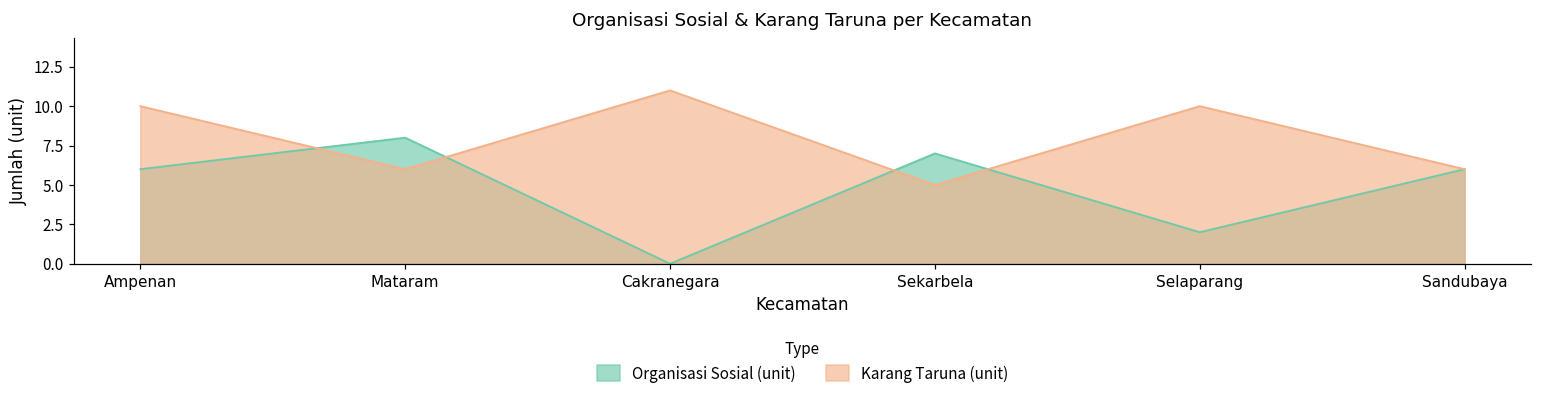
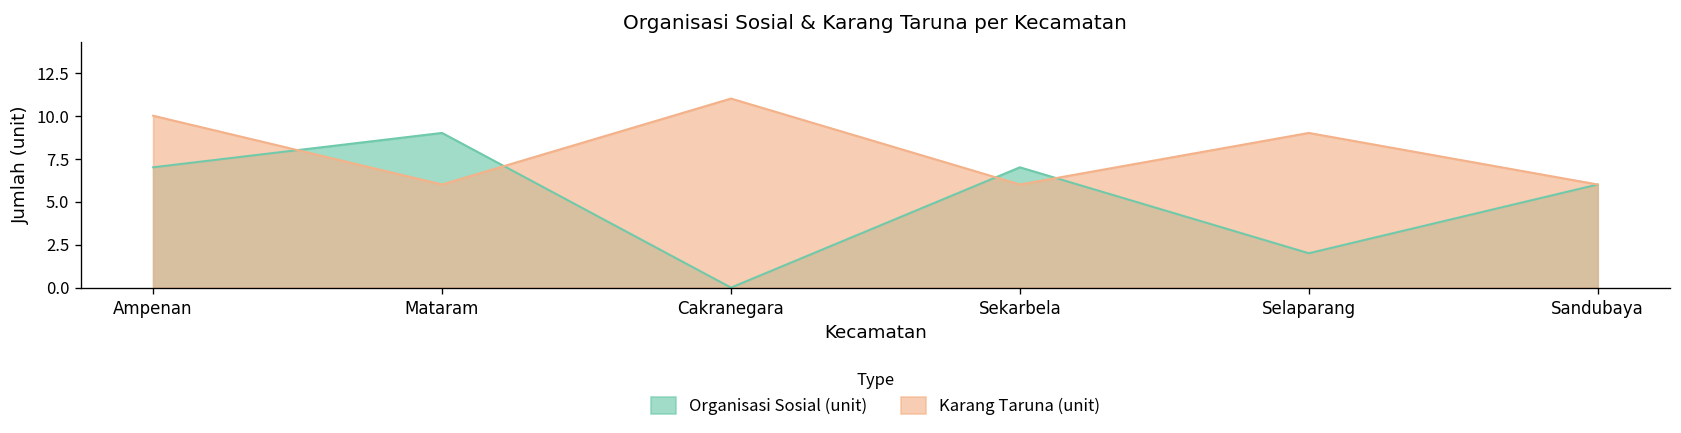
  {
    "Organisasi Sosial (unit)": {
-     "Ampenan": 6,
-     "Mataram": 8,
+     "Ampenan": 7,
+     "Mataram": 9,
      "Cakranegara": 0,
      "Sekarbela": 7,
      "Selaparang": 2
    },
    "Karang Taruna (unit)": {
      "Ampenan": 10,
      "Mataram": 6,
      "Cakranegara": 11,
-     "Sekarbela": 5,
-     "Selaparang": 10
+     "Sekarbela": 6,
+     "Selaparang": 9
    }
  }
